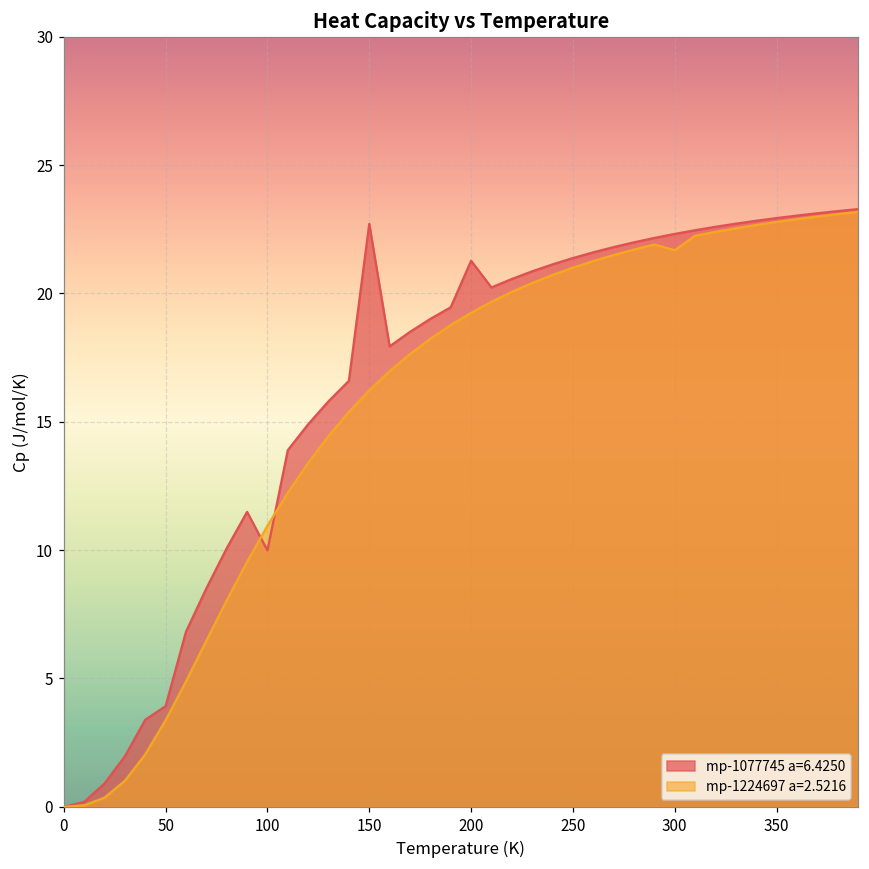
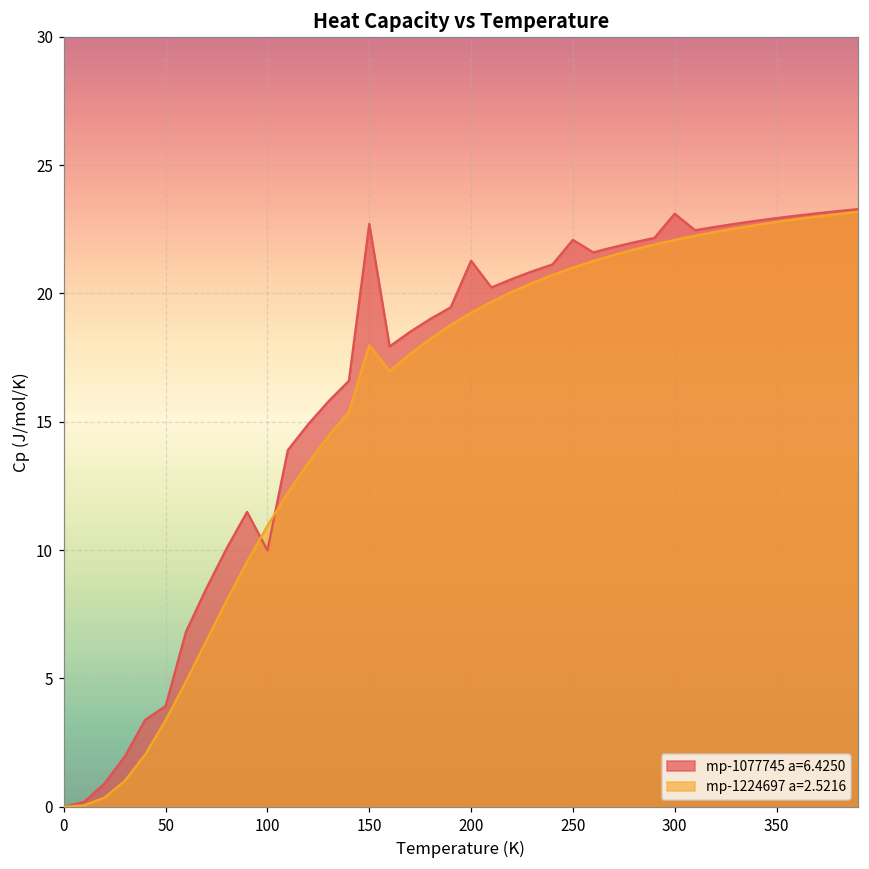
  {
    "mp-1077745 a=6.4250": {
      "50": 3.9,
      "100": 10.0,
      "150": 22.7,
      "200": 21.3,
-     "250": 21.4,
-     "300": 22.3,
+     "250": 22.1,
+     "300": 23.1,
      "350": 22.9
    },
    "mp-1224697 a=2.5216": {
      "50": 3.4,
      "100": 10.9,
-     "150": 16.2,
+     "150": 18.0,
      "200": 19.2,
      "250": 21.0,
-     "300": 21.7,
+     "300": 22.1,
      "350": 22.8
    }
  }
